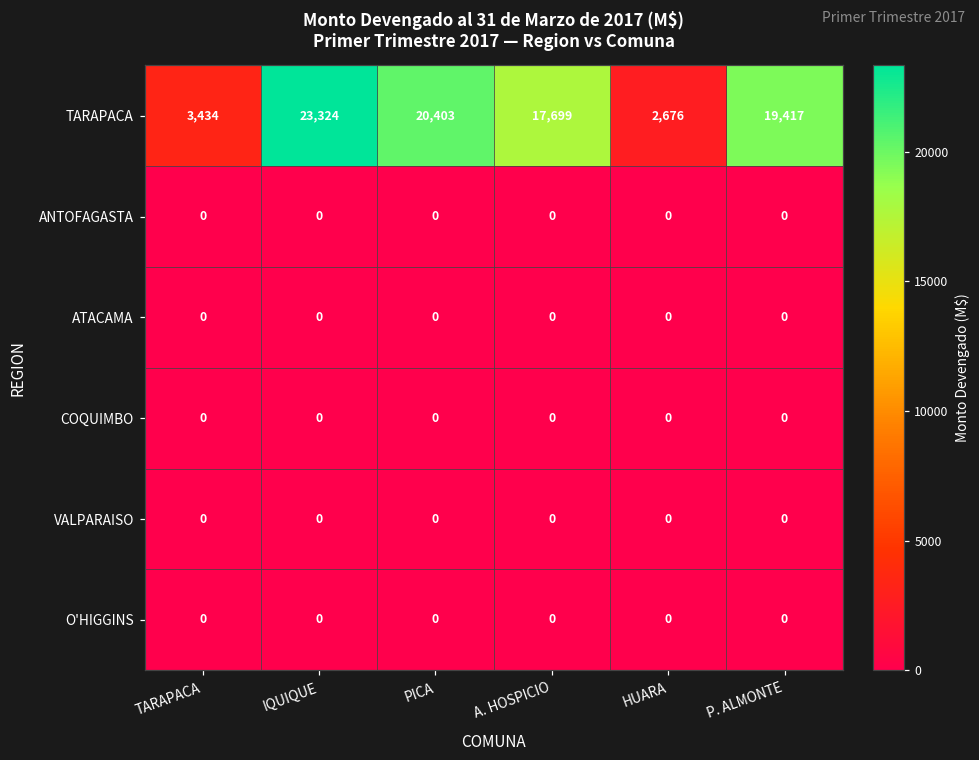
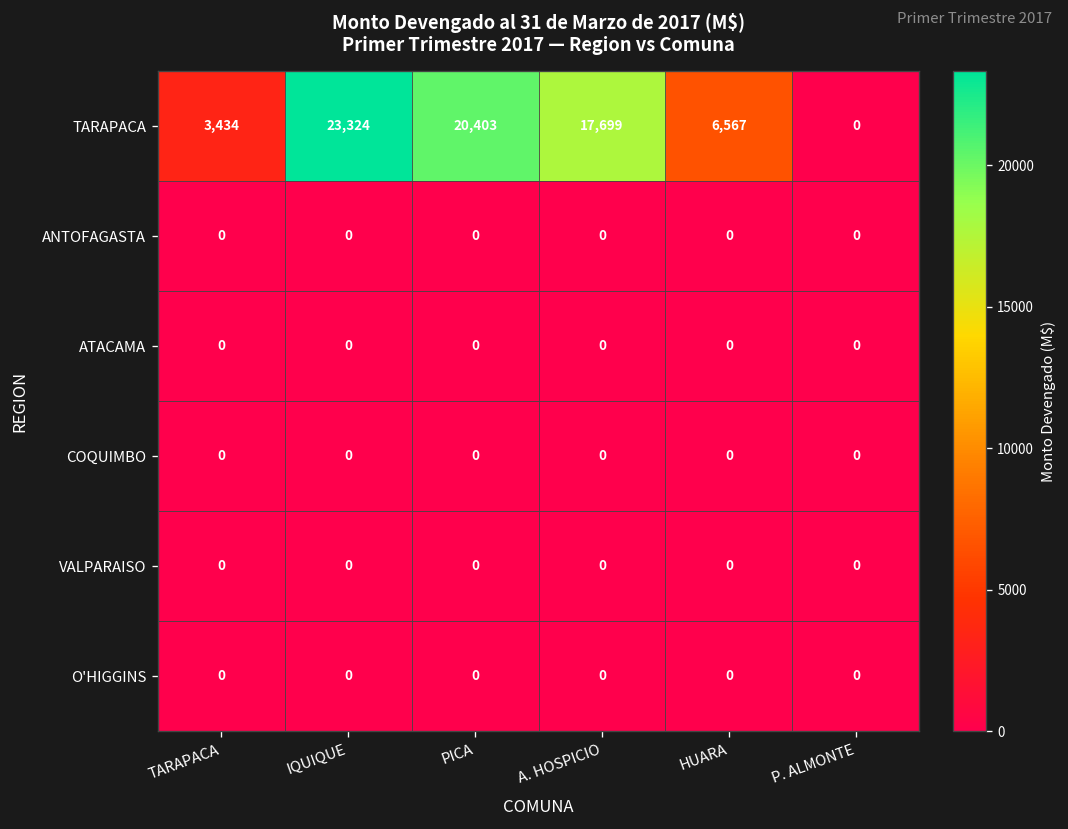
  {
    "TARAPACA": {
      "TARAPACA": "3,434",
      "IQUIQUE": "23,324",
      "PICA": "20,403",
      "A. HOSPICIO": "17,699",
-     "HUARA": "2,676",
-     "P. ALMONTE": "19,417"
+     "HUARA": "6,567",
+     "P. ALMONTE": "0"
    },
    "ANTOFAGASTA": {
      "TARAPACA": "0",
      "IQUIQUE": "0",
      "PICA": "0",
      "A. HOSPICIO": "0",
      "HUARA": "0",
      "P. ALMONTE": "0"
    },
    "ATACAMA": {
      "TARAPACA": "0",
      "IQUIQUE": "0",
      "PICA": "0",
      "A. HOSPICIO": "0",
      "HUARA": "0",
      "P. ALMONTE": "0"
    },
    "COQUIMBO": {
      "TARAPACA": "0",
      "IQUIQUE": "0",
      "PICA": "0",
      "A. HOSPICIO": "0",
      "HUARA": "0",
      "P. ALMONTE": "0"
    },
    "VALPARAISO": {
      "TARAPACA": "0",
      "IQUIQUE": "0",
      "PICA": "0",
      "A. HOSPICIO": "0",
      "HUARA": "0",
      "P. ALMONTE": "0"
    },
    "O'HIGGINS": {
      "TARAPACA": "0",
      "IQUIQUE": "0",
      "PICA": "0",
      "A. HOSPICIO": "0",
      "HUARA": "0",
      "P. ALMONTE": "0"
    }
  }
